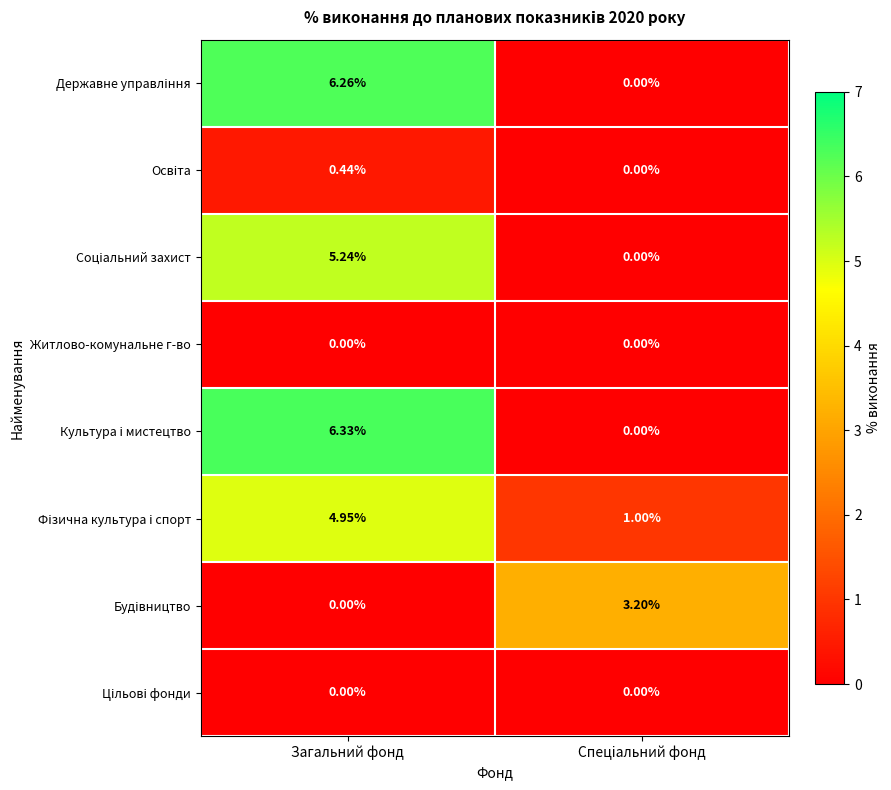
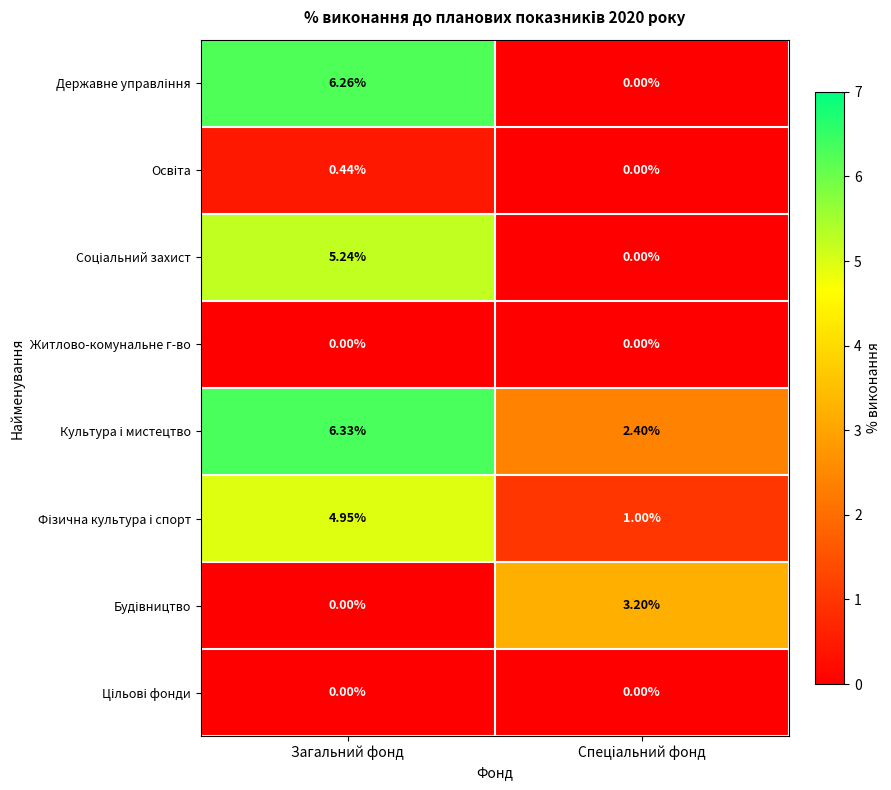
  {
    "Державне управління": {
      "Загальний фонд": "6.26%",
      "Спеціальний фонд": "0.00%"
    },
    "Освіта": {
      "Загальний фонд": "0.44%",
      "Спеціальний фонд": "0.00%"
    },
    "Соціальний захист": {
      "Загальний фонд": "5.24%",
      "Спеціальний фонд": "0.00%"
    },
    "Житлово-комунальне г-во": {
      "Загальний фонд": "0.00%",
      "Спеціальний фонд": "0.00%"
    },
    "Культура і мистецтво": {
      "Загальний фонд": "6.33%",
-     "Спеціальний фонд": "0.00%"
+     "Спеціальний фонд": "2.40%"
    },
    "Фізична культура і спорт": {
      "Загальний фонд": "4.95%",
      "Спеціальний фонд": "1.00%"
    },
    "Будівництво": {
      "Загальний фонд": "0.00%",
      "Спеціальний фонд": "3.20%"
    },
    "Цільові фонди": {
      "Загальний фонд": "0.00%",
      "Спеціальний фонд": "0.00%"
    }
  }
